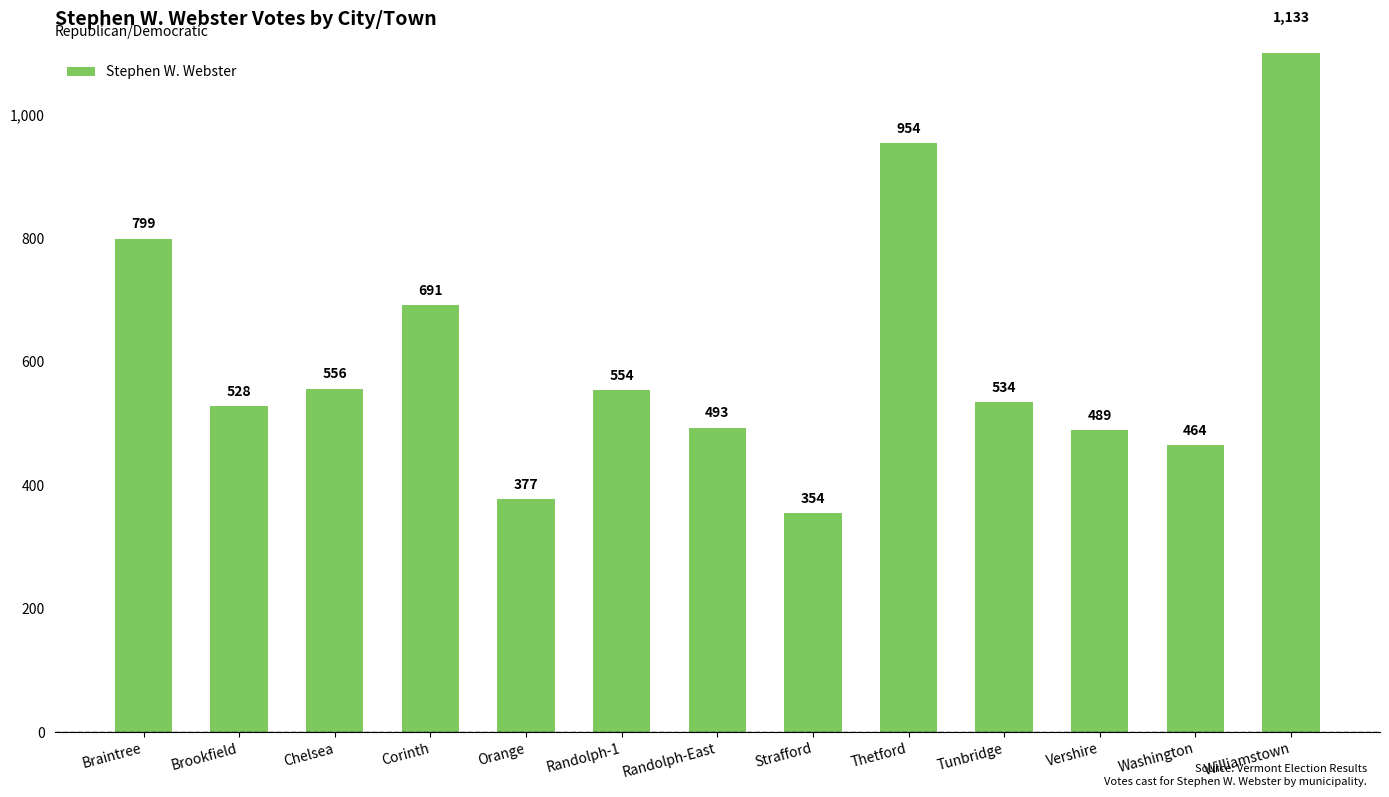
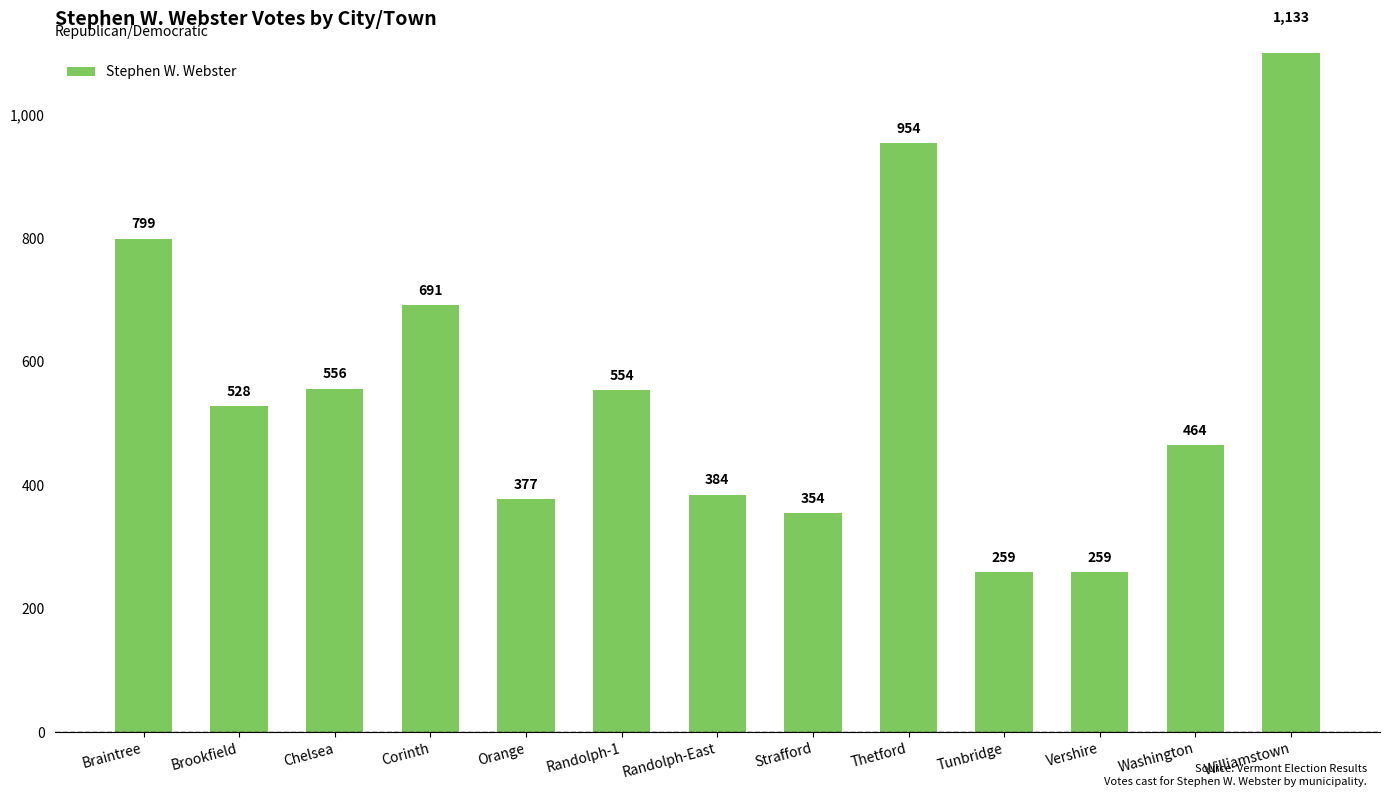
  {
    "Braintree": 799,
    "Brookfield": 528,
    "Chelsea": 556,
    "Corinth": 691,
    "Orange": 377,
    "Randolph-1": 554,
-   "Randolph-East": 493,
+   "Randolph-East": 384,
    "Strafford": 354,
    "Thetford": 954,
-   "Tunbridge": 534,
-   "Vershire": 489,
+   "Tunbridge": 259,
+   "Vershire": 259,
    "Washington": 464
  }
